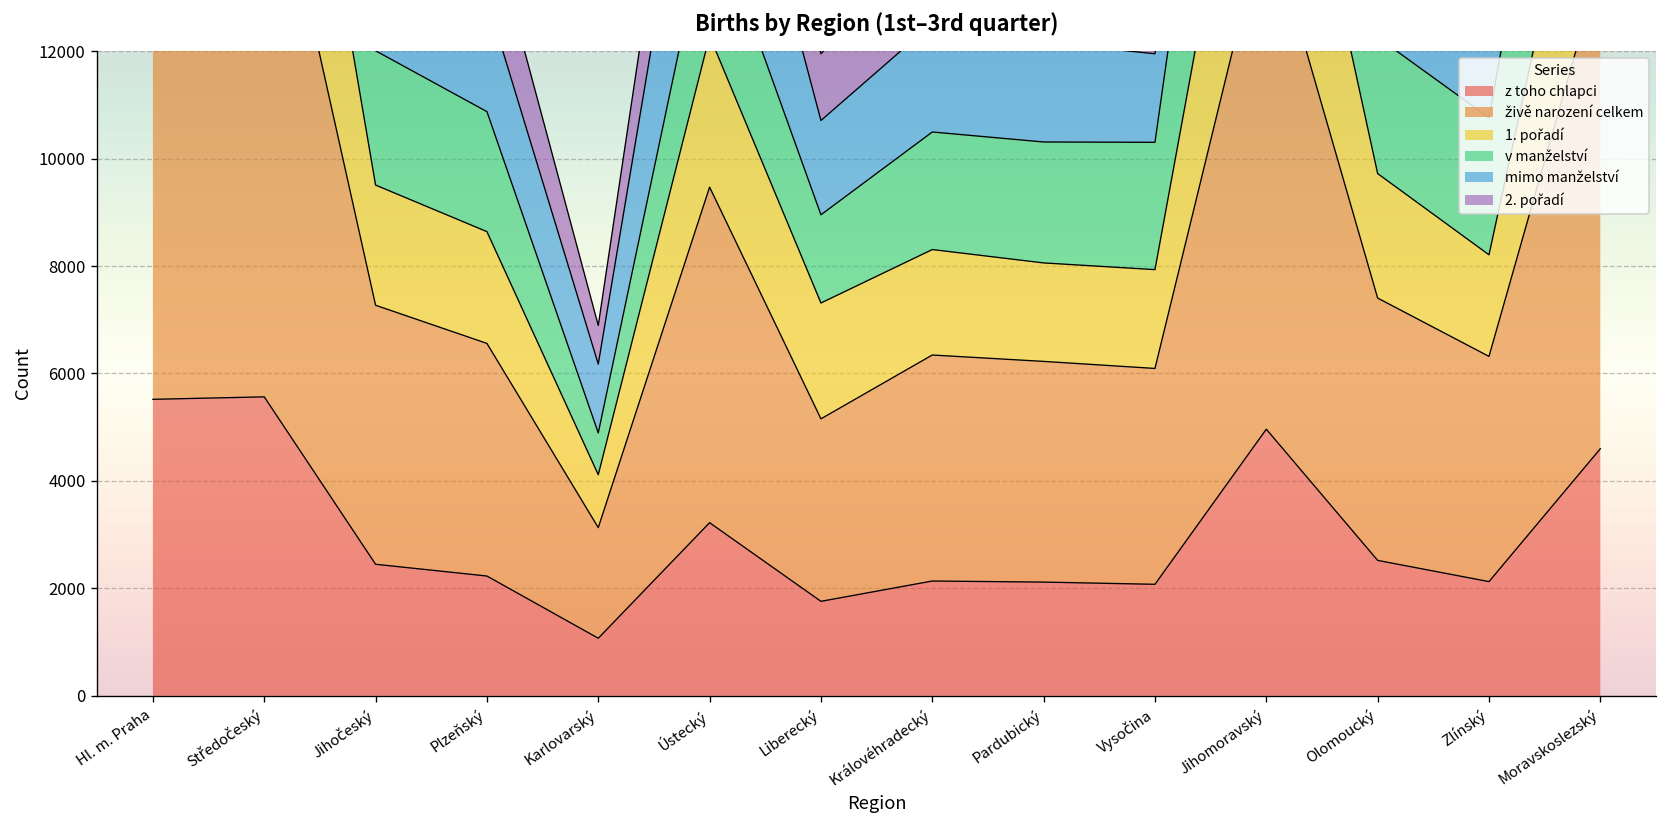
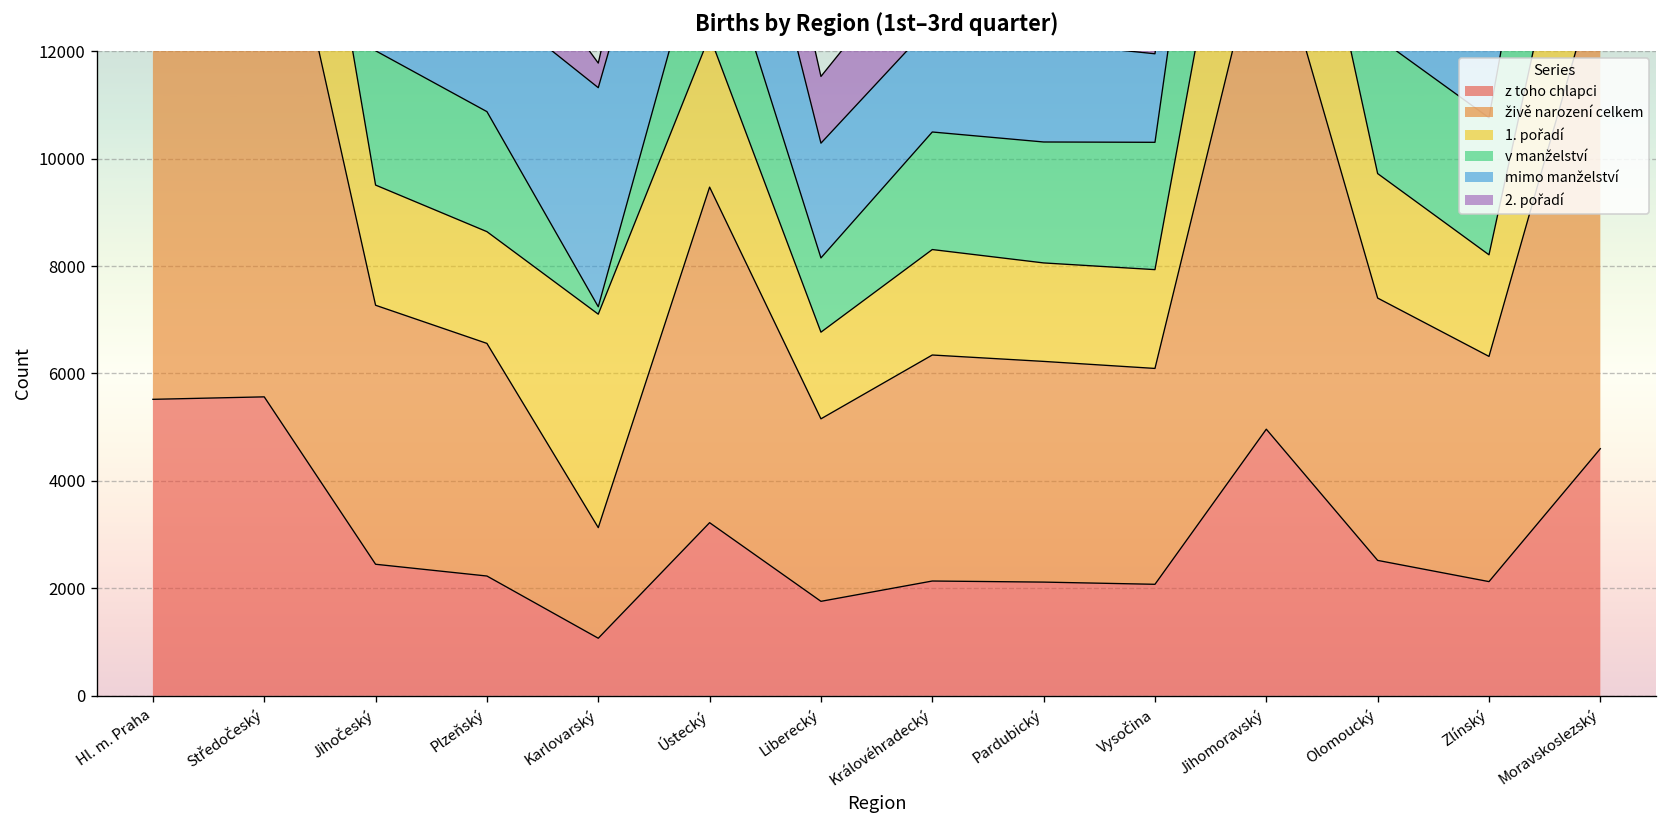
  {
    "1. pořadí": {
      "Jihočeský": 2200,
      "Plzeňský": 2100,
-     "Karlovarský": 1000,
-     "Liberecký": 2200,
+     "Karlovarský": 4000,
+     "Liberecký": 1600,
      "Královéhradecký": 2000,
      "Pardubický": 1800,
      "Vysočina": 1800,
      "Olomoucký": 2300,
      "Zlínský": 1900
    },
    "v manželství": {
      "Jihočeský": 2500,
      "Plzeňský": 2200,
-     "Karlovarský": 800,
-     "Liberecký": 1600,
+     "Karlovarský": 100,
+     "Liberecký": 1400,
      "Královéhradecký": 2200,
      "Pardubický": 2300,
      "Vysočina": 2400
    },
    "mimo manželství": {
-     "Karlovarský": 1300,
-     "Liberecký": 1800,
+     "Karlovarský": 4100,
+     "Liberecký": 2100,
      "Vysočina": 1600
    },
    "2. pořadí": {
-     "Karlovarský": 700,
+     "Karlovarský": 500,
      "Liberecký": 1200
    }
  }
